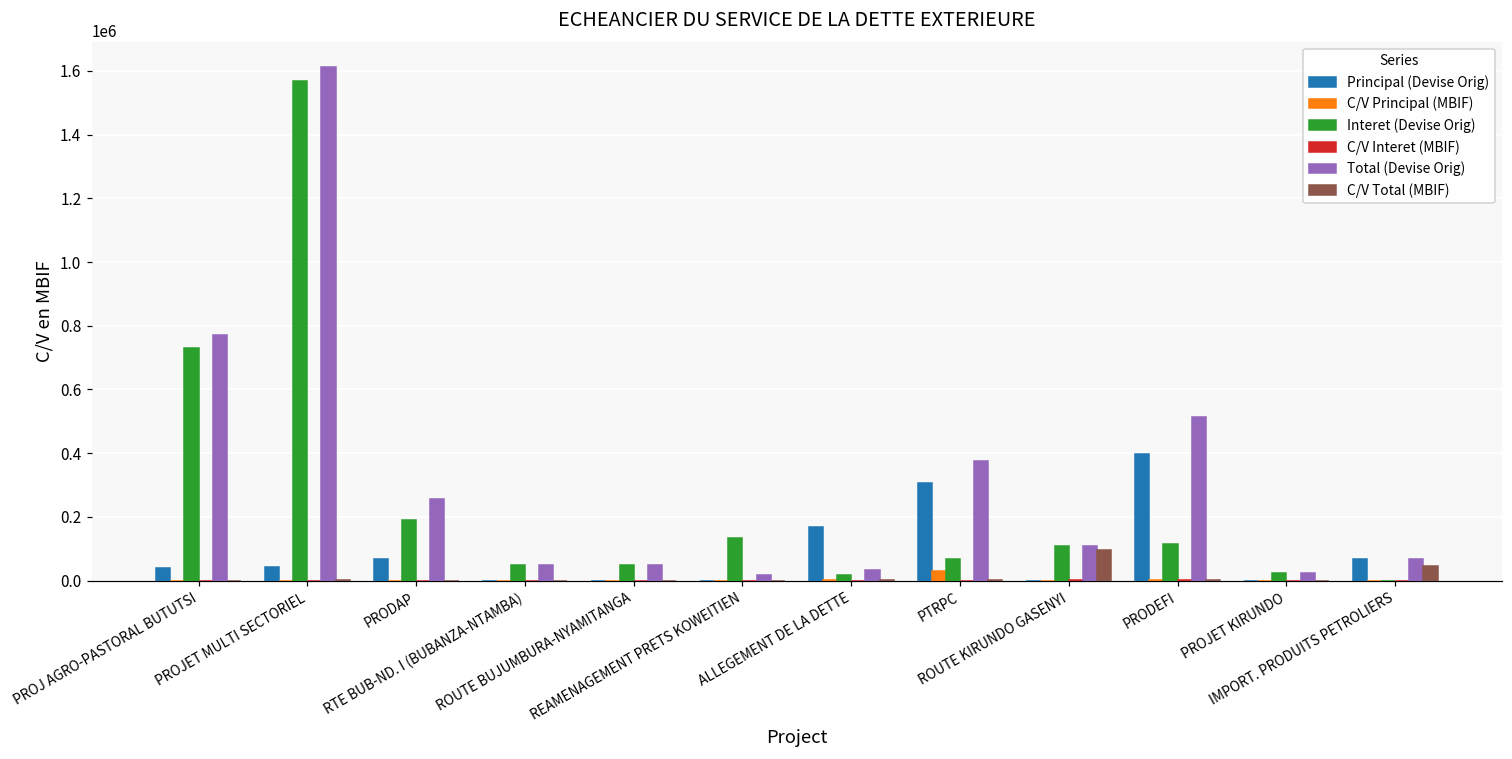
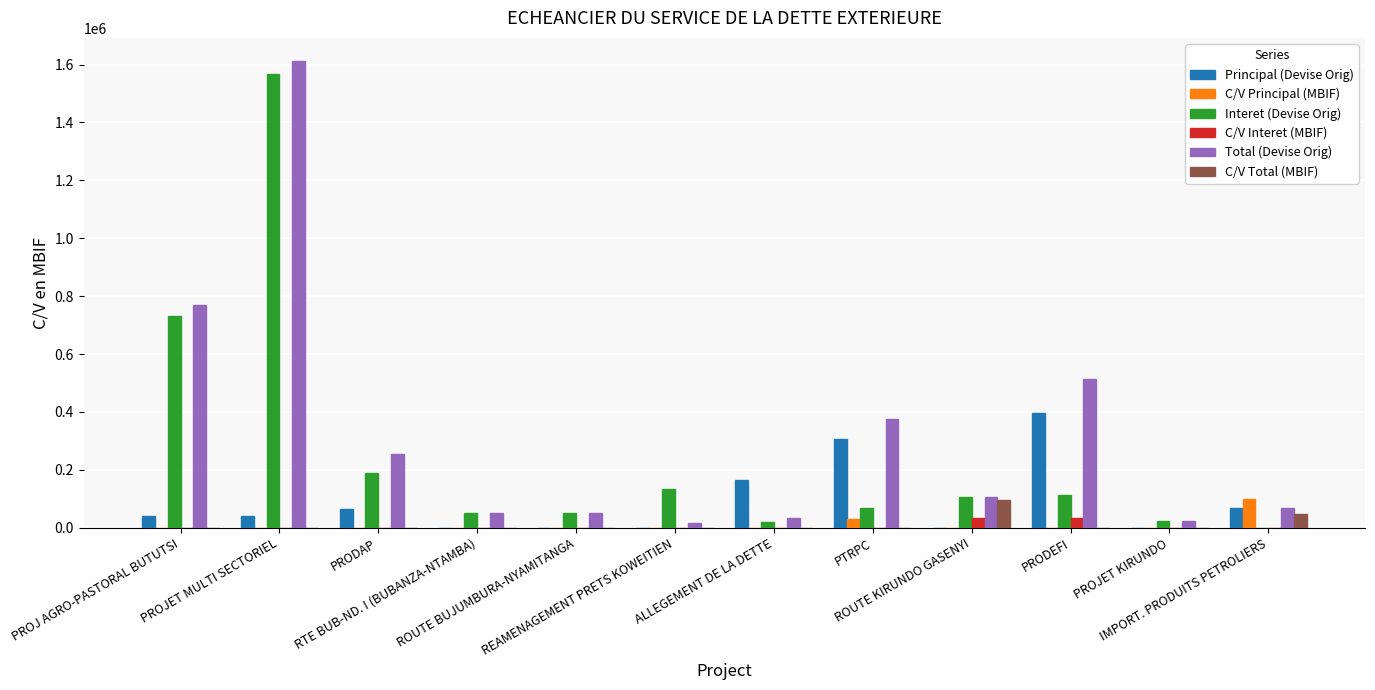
  {
    "Principal (Devise Orig)": {
      "PROJ AGRO-PASTORAL BUTUTSI": 40000,
      "PROJET MULTI SECTORIEL": 40000,
      "PRODAP": 70000,
      "RTE BUB-ND. I (BUBANZA-NTAMBA)": 0,
      "ROUTE BUJUMBURA-NYAMITANGA": 0,
      "REAMENAGEMENT PRETS KOWEITIEN": 0,
      "ALLEGEMENT DE LA DETTE": 170000,
      "PTRPC": 310000,
      "ROUTE KIRUNDO GASENYI": 0,
      "PRODEFI": 400000,
      "PROJET KIRUNDO": 0,
      "IMPORT. PRODUITS PETROLIERS": 70000
    },
    "C/V Principal (MBIF)": {
      "RTE BUB-ND. I (BUBANZA-NTAMBA)": 0,
      "ROUTE BUJUMBURA-NYAMITANGA": 0,
      "REAMENAGEMENT PRETS KOWEITIEN": 0,
      "PTRPC": 30000,
      "ROUTE KIRUNDO GASENYI": 0,
      "PROJET KIRUNDO": 0,
-     "IMPORT. PRODUITS PETROLIERS": 0
+     "IMPORT. PRODUITS PETROLIERS": 100000
    },
    "Interet (Devise Orig)": {
      "PROJ AGRO-PASTORAL BUTUTSI": 730000,
      "PROJET MULTI SECTORIEL": 1570000,
      "PRODAP": 190000,
      "RTE BUB-ND. I (BUBANZA-NTAMBA)": 50000,
      "ROUTE BUJUMBURA-NYAMITANGA": 50000,
      "REAMENAGEMENT PRETS KOWEITIEN": 130000,
      "ALLEGEMENT DE LA DETTE": 20000,
      "PTRPC": 70000,
      "ROUTE KIRUNDO GASENYI": 110000,
      "PRODEFI": 110000,
      "PROJET KIRUNDO": 20000,
      "IMPORT. PRODUITS PETROLIERS": 0
    },
    "C/V Interet (MBIF)": {
-     "ROUTE KIRUNDO GASENYI": 0,
-     "PRODEFI": 0,
+     "ROUTE KIRUNDO GASENYI": 30000,
+     "PRODEFI": 30000,
      "IMPORT. PRODUITS PETROLIERS": 0
    },
    "Total (Devise Orig)": {
      "PROJ AGRO-PASTORAL BUTUTSI": 770000,
      "PROJET MULTI SECTORIEL": 1610000,
      "PRODAP": 260000,
      "RTE BUB-ND. I (BUBANZA-NTAMBA)": 50000,
      "ROUTE BUJUMBURA-NYAMITANGA": 50000,
      "REAMENAGEMENT PRETS KOWEITIEN": 20000,
      "ALLEGEMENT DE LA DETTE": 30000,
      "PTRPC": 370000,
      "ROUTE KIRUNDO GASENYI": 110000,
      "PRODEFI": 510000,
      "PROJET KIRUNDO": 20000,
      "IMPORT. PRODUITS PETROLIERS": 70000
    },
    "C/V Total (MBIF)": {
      "ROUTE KIRUNDO GASENYI": 100000,
      "IMPORT. PRODUITS PETROLIERS": 50000
    }
  }
